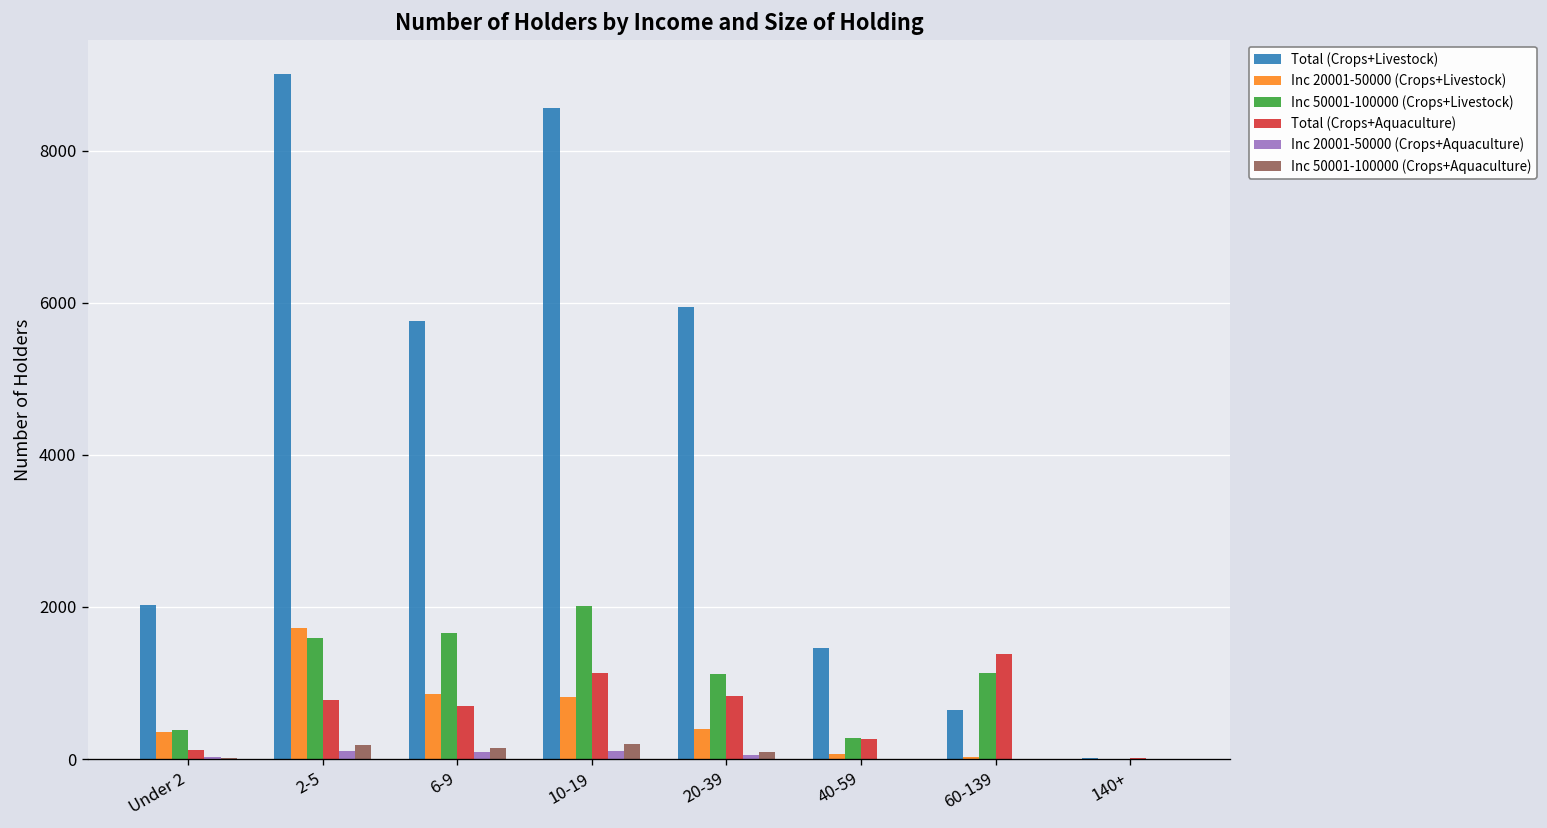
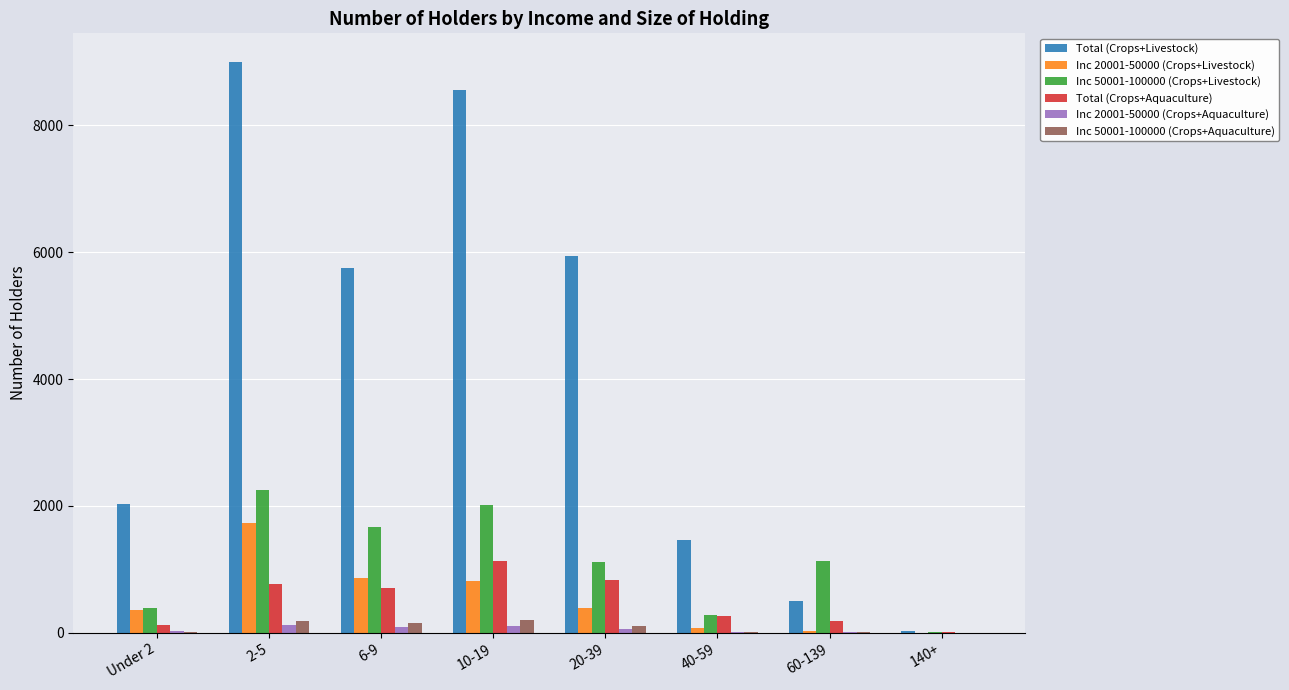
  {
    "Total (Crops+Livestock)": {
      "Under 2": 2000,
      "2-5": 9000,
      "6-9": 5800,
      "10-19": 8600,
      "20-39": 5900,
      "40-59": 1500,
-     "60-139": 600
+     "60-139": 500
    },
    "Inc 20001-50000 (Crops+Livestock)": {
      "Under 2": 400,
      "2-5": 1700,
      "6-9": 900,
      "10-19": 800,
      "20-39": 400,
      "40-59": 100,
      "140+": 0
    },
    "Inc 50001-100000 (Crops+Livestock)": {
      "Under 2": 400,
-     "2-5": 1600,
+     "2-5": 2200,
      "6-9": 1700,
      "10-19": 2000,
      "20-39": 1100,
      "40-59": 300,
      "60-139": 1100
    },
    "Total (Crops+Aquaculture)": {
      "Under 2": 100,
      "2-5": 800,
      "6-9": 700,
      "10-19": 1100,
      "20-39": 800,
      "40-59": 300,
-     "60-139": 1400
+     "60-139": 200
    },
    "Inc 20001-50000 (Crops+Aquaculture)": {
      "2-5": 100,
      "6-9": 100,
      "10-19": 100,
      "20-39": 100,
      "140+": 0
    },
    "Inc 50001-100000 (Crops+Aquaculture)": {
      "2-5": 200,
      "6-9": 100,
      "10-19": 200,
      "20-39": 100,
      "140+": 0
    }
  }
